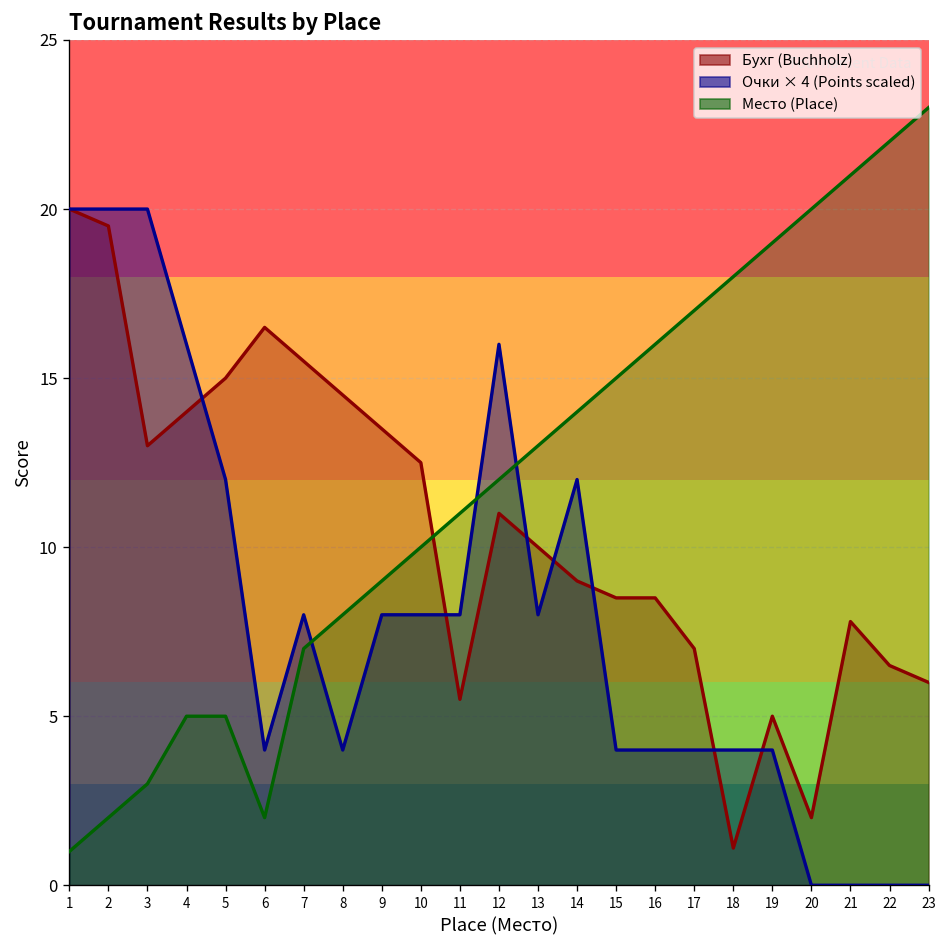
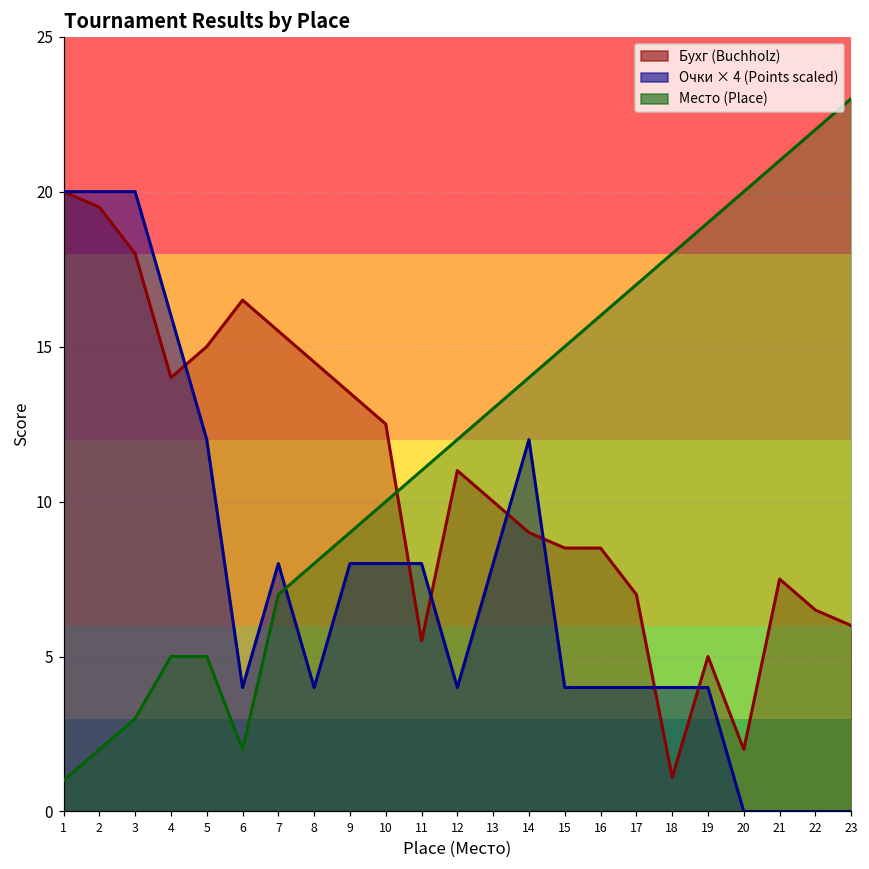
  {
    "Бухг (Buchholz)": {
      "2": 19.5,
-     "3": 13,
+     "3": 18,
      "4": 14.0,
      "5": 15.0,
      "6": 16.5,
      "7": 15.5,
      "8": 14.5,
      "9": 13.5,
      "10": 12.5,
      "11": 5.5,
      "12": 11.0,
      "13": 10.0,
      "14": 9.0,
      "15": 8.5,
      "16": 8.5,
      "17": 7.0,
      "18": 1.1,
      "19": 5.0,
      "20": 2.0,
-     "21": 7.8,
+     "21": 7.5,
      "22": 6.5,
      "23": 6.0
    },
    "Очки × 4 (Points scaled)": {
      "2": 20.0,
      "3": 20.0,
      "4": 16.0,
      "5": 12.0,
      "6": 4.0,
      "7": 8.0,
      "8": 4.0,
      "9": 8.0,
      "10": 8.0,
      "11": 8.0,
-     "12": 16.0,
+     "12": 4.0,
      "13": 8.0,
      "14": 12.0,
      "15": 4.0,
      "16": 4.0,
      "17": 4.0,
      "18": 4.0,
      "19": 4.0,
      "20": 0.0,
      "21": 0.0,
      "22": 0.0,
      "23": 0.0
    },
    "Место (Place)": {
      "1": 1.0,
      "2": 2.0,
      "3": 3.0,
      "4": 5.0,
      "5": 5.0,
      "6": 2.0,
      "7": 7.0,
      "8": 8.0,
      "9": 9.0,
      "10": 10.0,
      "11": 11.0,
      "12": 12.0,
      "13": 13.0,
      "14": 14.0,
      "15": 15.0,
      "16": 16.0,
      "17": 17.0,
      "18": 18.0,
      "19": 19.0,
      "20": 20.0,
      "21": 21.0,
      "22": 22.0,
      "23": 23.0
    }
  }
